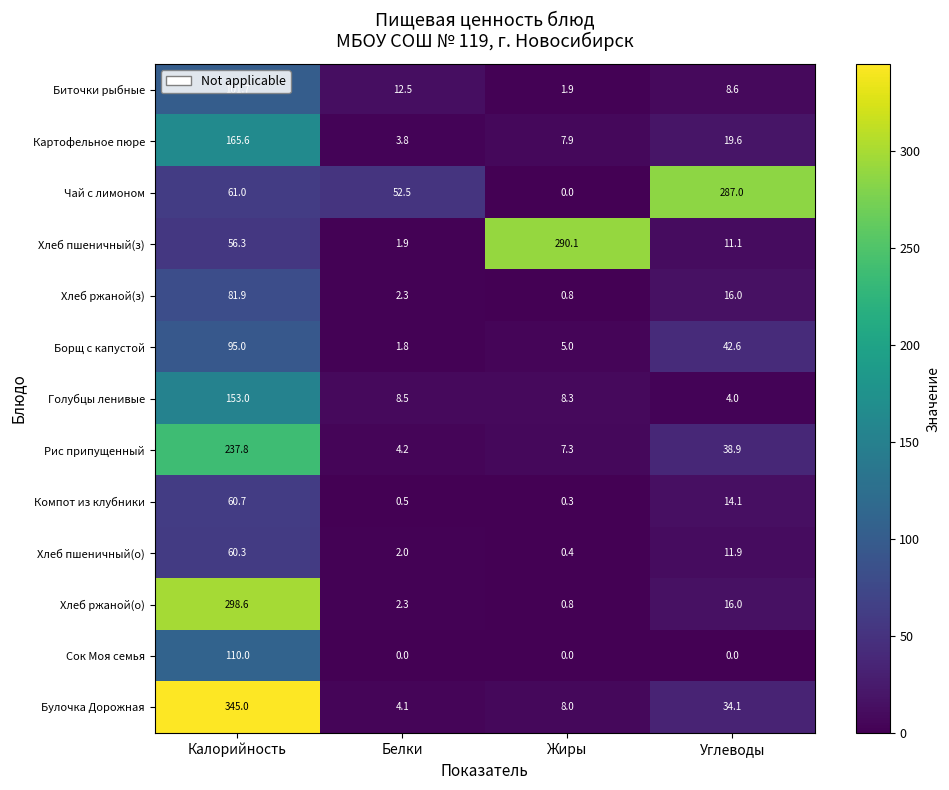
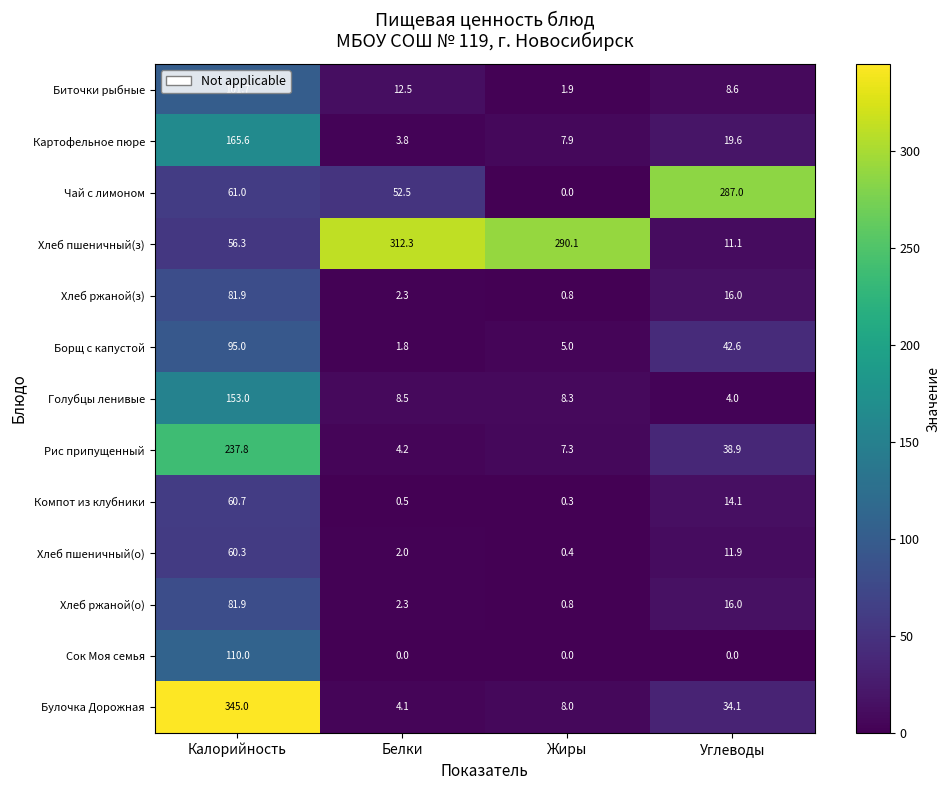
  {
    "Биточки рыбные": {
      "Белки": 12.5,
      "Жиры": 1.9,
      "Углеводы": 8.6
    },
    "Картофельное пюре": {
      "Калорийность": 165.6,
      "Белки": 3.8,
      "Жиры": 7.9,
      "Углеводы": 19.6
    },
    "Чай с лимоном": {
      "Калорийность": 61.0,
      "Белки": 52.5,
      "Жиры": 0.0,
      "Углеводы": 287.0
    },
    "Хлеб пшеничный(з)": {
      "Калорийность": 56.3,
-     "Белки": 1.9,
+     "Белки": 312.3,
      "Жиры": 290.1,
      "Углеводы": 11.1
    },
    "Хлеб ржаной(з)": {
      "Калорийность": 81.9,
      "Белки": 2.3,
      "Жиры": 0.8,
      "Углеводы": 16.0
    },
    "Борщ с капустой": {
      "Калорийность": 95.0,
      "Белки": 1.8,
      "Жиры": 5.0,
      "Углеводы": 42.6
    },
    "Голубцы ленивые": {
      "Калорийность": 153.0,
      "Белки": 8.5,
      "Жиры": 8.3,
      "Углеводы": 4.0
    },
    "Рис припущенный": {
      "Калорийность": 237.8,
      "Белки": 4.2,
      "Жиры": 7.3,
      "Углеводы": 38.9
    },
    "Компот из клубники": {
      "Калорийность": 60.7,
      "Белки": 0.5,
      "Жиры": 0.3,
      "Углеводы": 14.1
    },
    "Хлеб пшеничный(о)": {
      "Калорийность": 60.3,
      "Белки": 2.0,
      "Жиры": 0.4,
      "Углеводы": 11.9
    },
    "Хлеб ржаной(о)": {
-     "Калорийность": 298.6,
+     "Калорийность": 81.9,
      "Белки": 2.3,
      "Жиры": 0.8,
      "Углеводы": 16.0
    },
    "Сок Моя семья": {
      "Калорийность": 110.0,
      "Белки": 0.0,
      "Жиры": 0.0,
      "Углеводы": 0.0
    },
    "Булочка Дорожная": {
      "Калорийность": 345.0,
      "Белки": 4.1,
      "Жиры": 8.0,
      "Углеводы": 34.1
    }
  }
